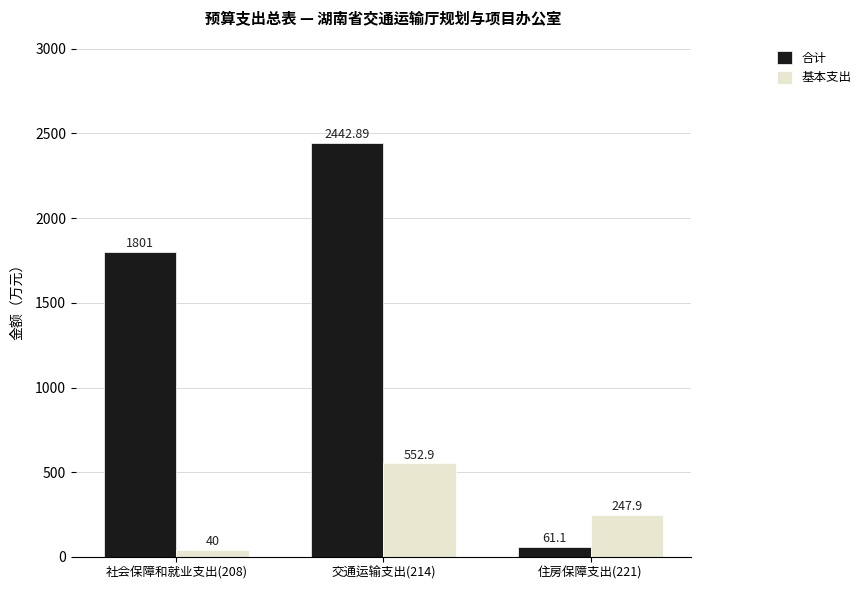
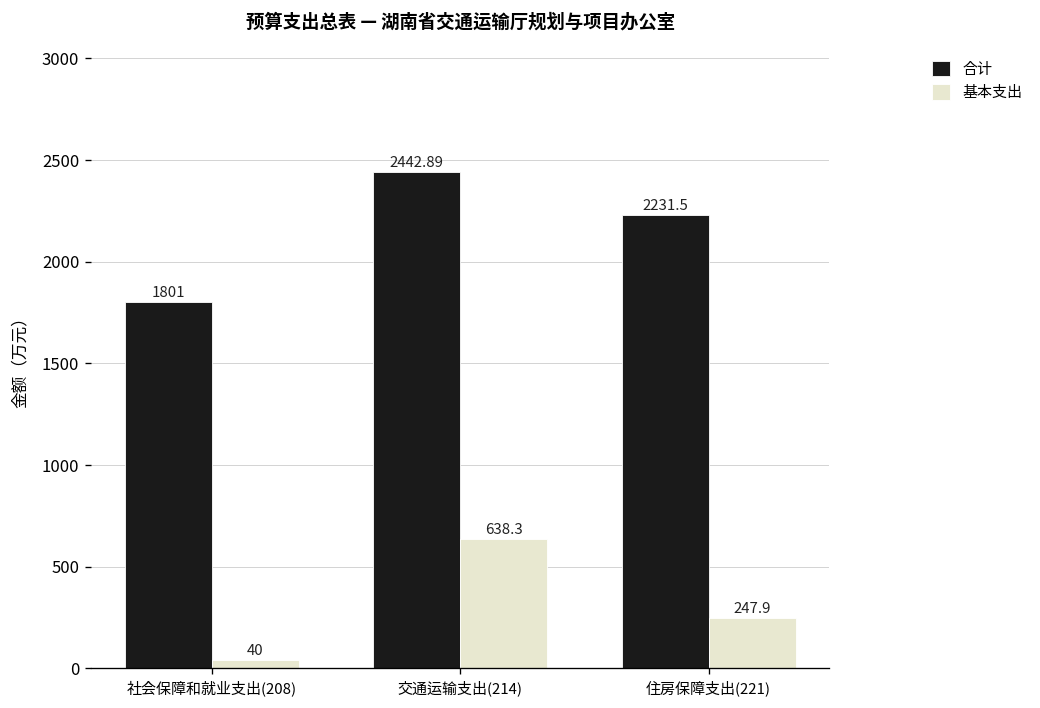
  {
    "合计": {
      "社会保障和就业支出(208)": 1801,
      "交通运输支出(214)": 2442.89,
-     "住房保障支出(221)": 61.1
+     "住房保障支出(221)": 2231.5
    },
    "基本支出": {
      "社会保障和就业支出(208)": 40,
-     "交通运输支出(214)": 552.9,
+     "交通运输支出(214)": 638.3,
      "住房保障支出(221)": 247.9
    }
  }
